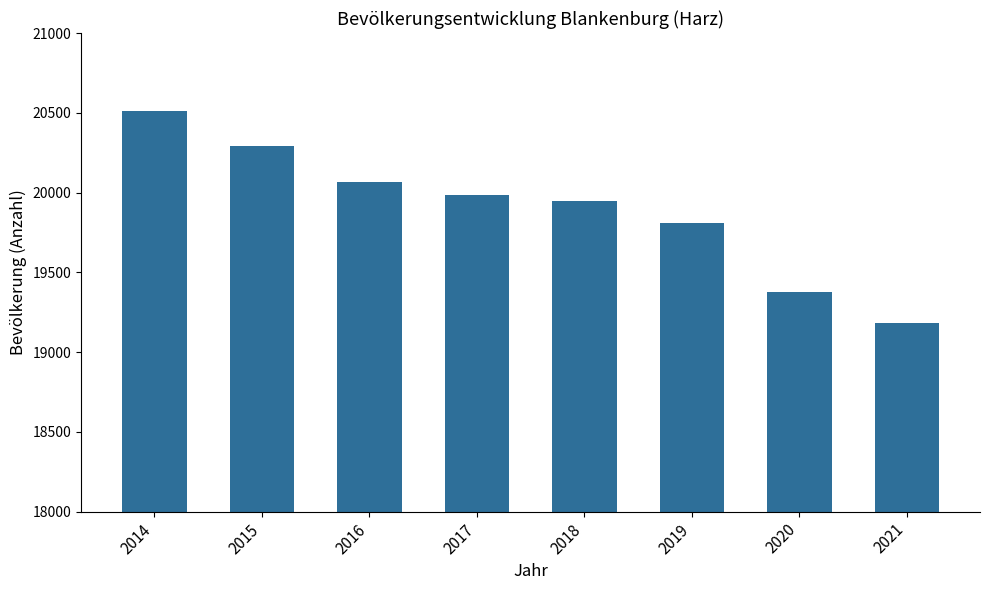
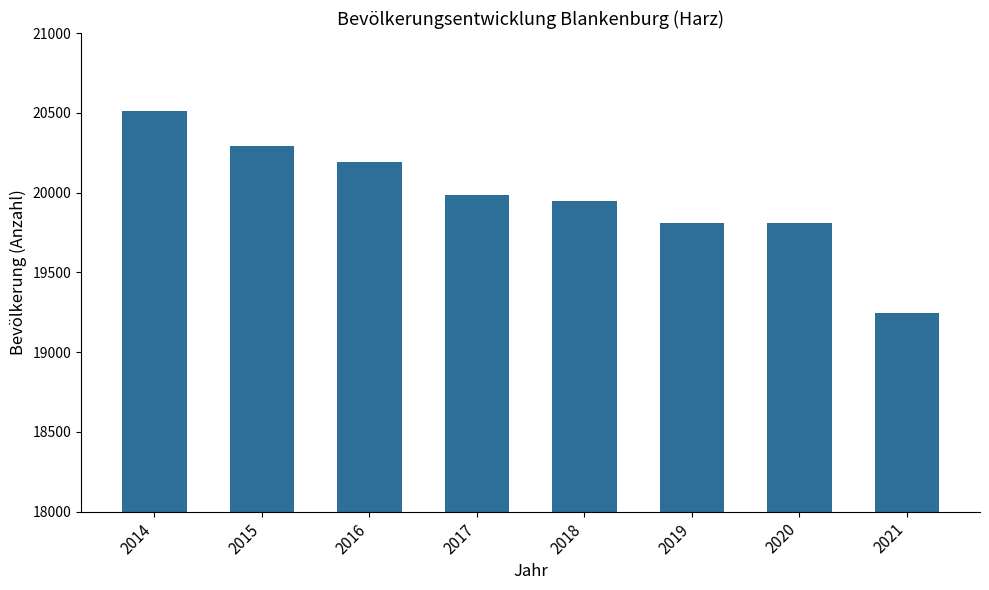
  {
    "2014": 20510,
    "2015": 20290,
-   "2016": 20070,
+   "2016": 20190,
    "2017": 19990,
    "2018": 19950,
    "2019": 19810,
-   "2020": 19370,
-   "2021": 19180
+   "2020": 19810,
+   "2021": 19250
  }
